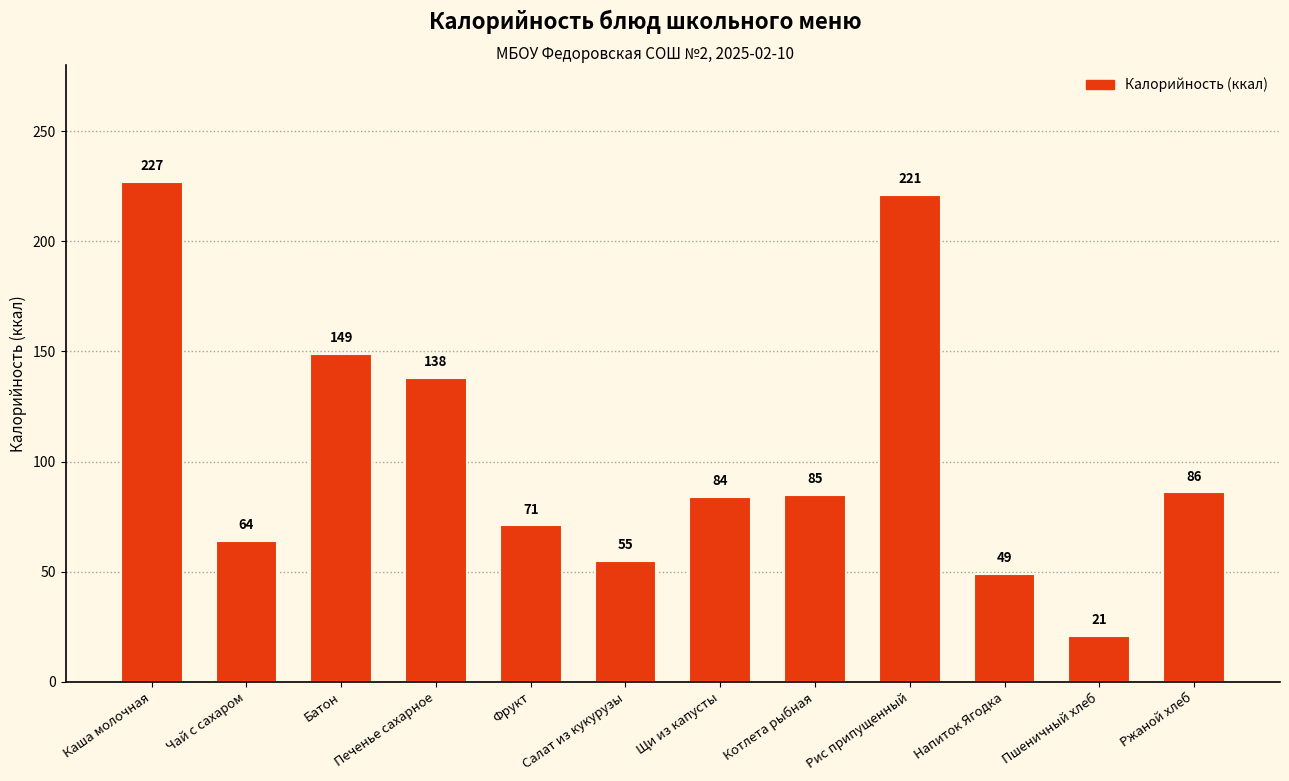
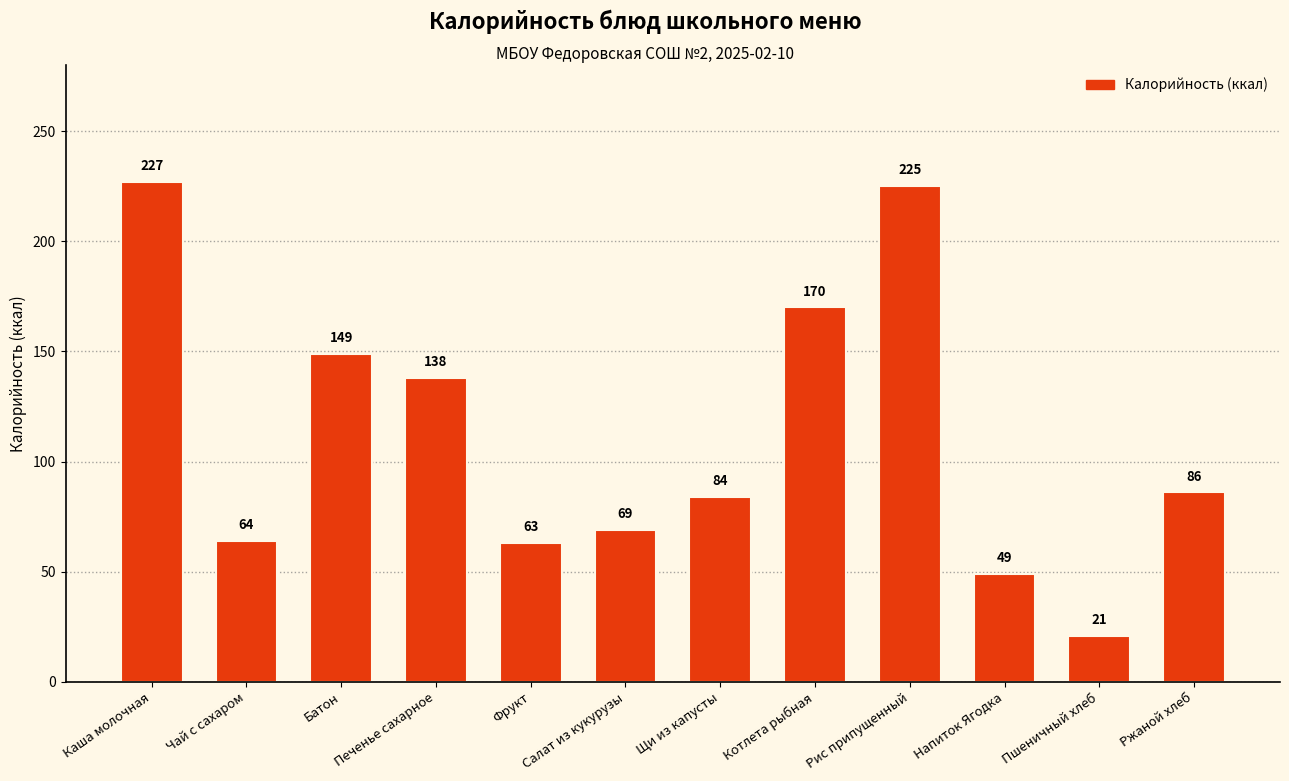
  {
    "Каша молочная": 227,
    "Чай с сахаром": 64,
    "Батон": 149,
    "Печенье сахарное": 138,
-   "Фрукт": 71,
-   "Салат из кукурузы": 55,
+   "Фрукт": 63,
+   "Салат из кукурузы": 69,
    "Щи из капусты": 84,
-   "Котлета рыбная": 85,
-   "Рис припущенный": 221,
+   "Котлета рыбная": 170,
+   "Рис припущенный": 225,
    "Напиток Ягодка": 49,
    "Пшеничный хлеб": 21,
    "Ржаной хлеб": 86
  }
